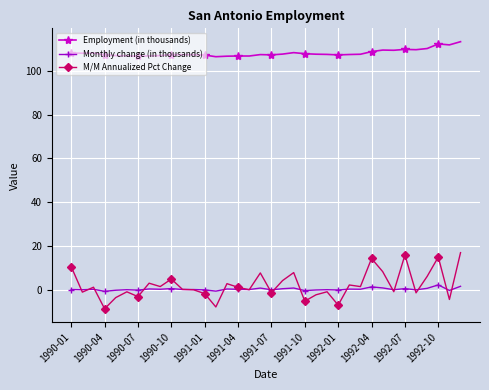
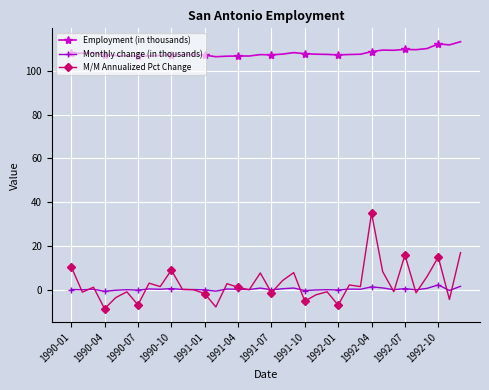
  {
    "M/M Annualized Pct Change": {
      "1990-01": 10,
      "1990-04": -9,
-     "1990-07": -3,
-     "1990-10": 5,
+     "1990-07": -7,
+     "1990-10": 9,
      "1991-01": -2,
      "1991-07": -1,
      "1991-10": -5,
      "1992-01": -7,
-     "1992-04": 14,
+     "1992-04": 35,
      "1992-07": 16,
      "1992-10": 15
    }
  }
